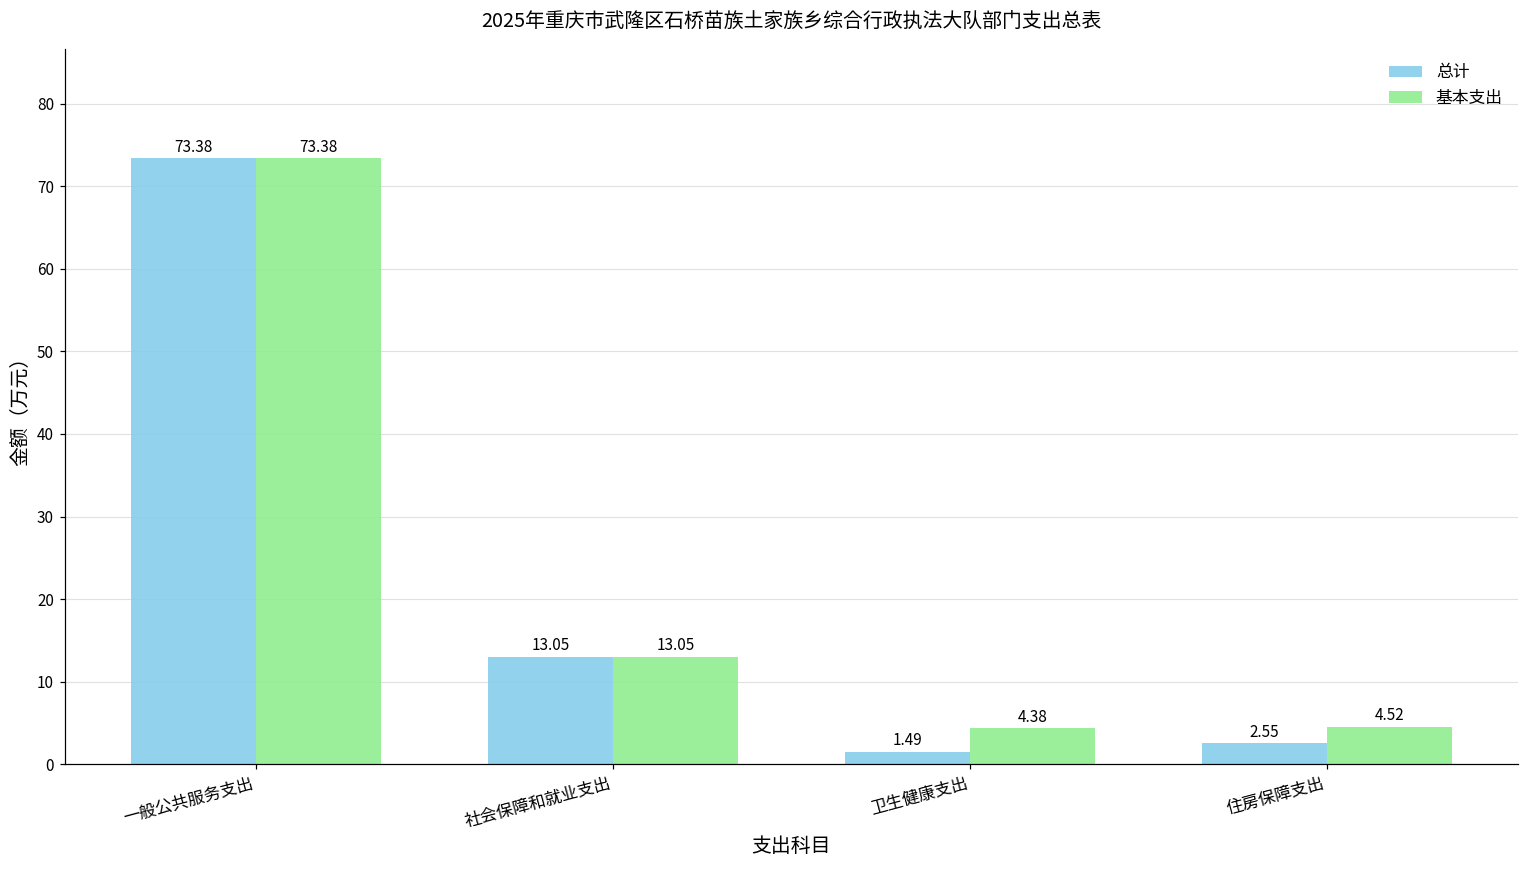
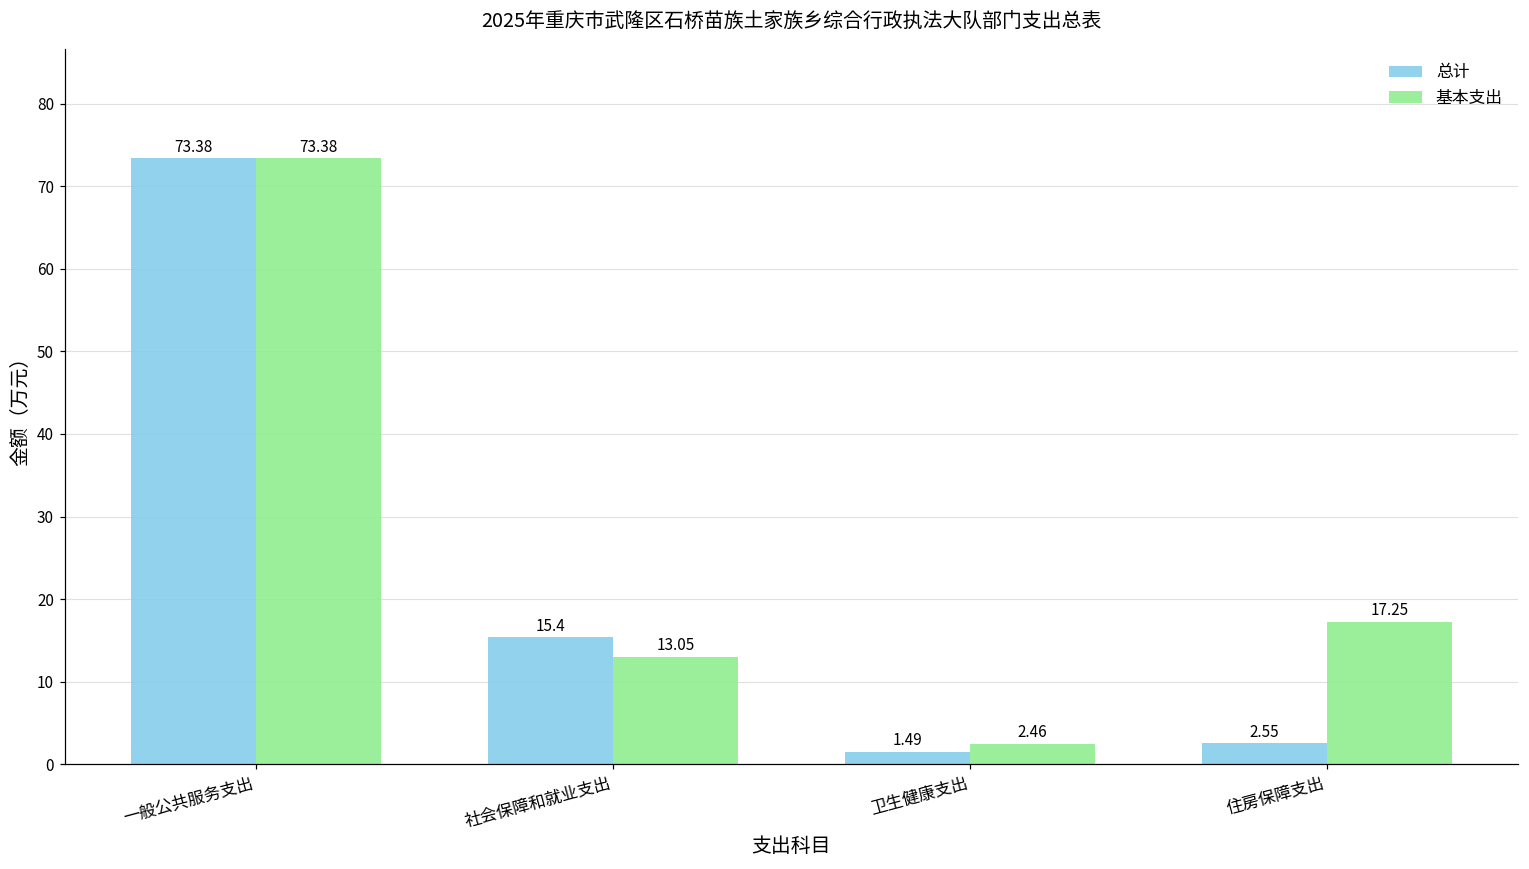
  {
    "总计": {
      "一般公共服务支出": 73.38,
-     "社会保障和就业支出": 13.05,
+     "社会保障和就业支出": 15.4,
      "卫生健康支出": 1.49,
      "住房保障支出": 2.55
    },
    "基本支出": {
      "一般公共服务支出": 73.38,
      "社会保障和就业支出": 13.05,
-     "卫生健康支出": 4.38,
-     "住房保障支出": 4.52
+     "卫生健康支出": 2.46,
+     "住房保障支出": 17.25
    }
  }
